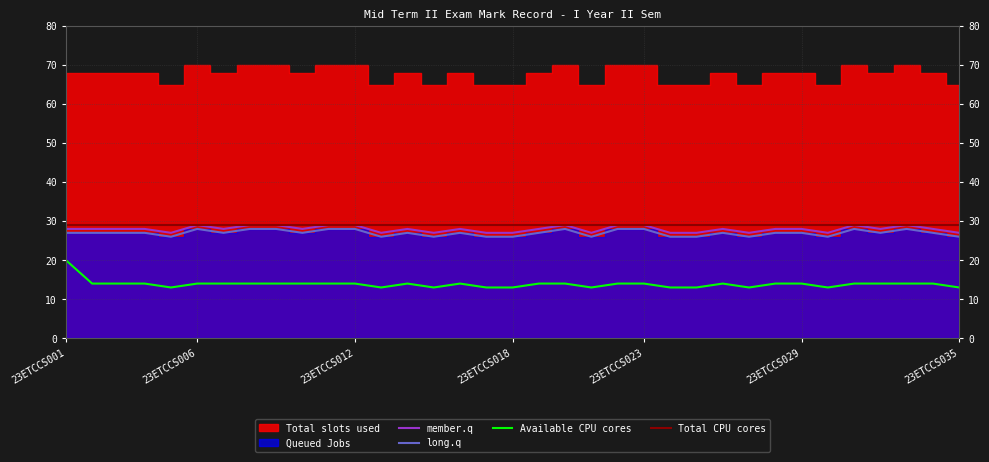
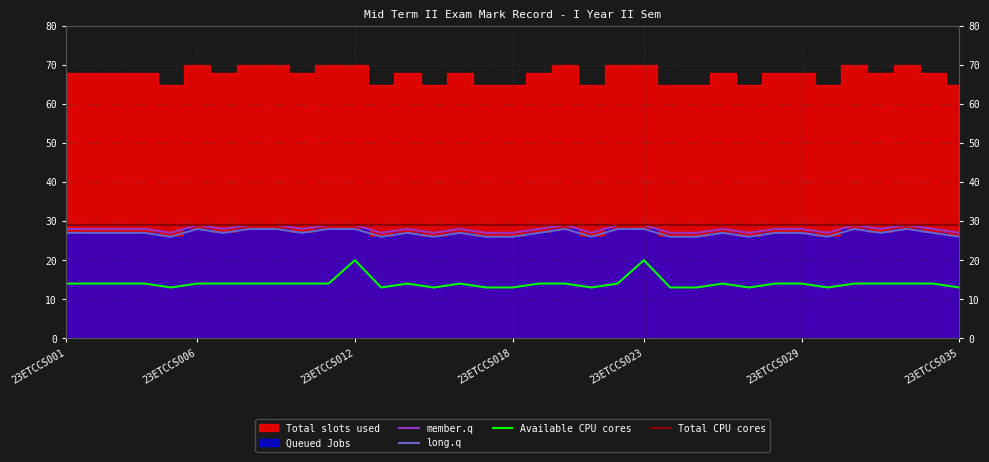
  {
    "member.q": {
      "23ETCCS001": 28,
      "23ETCCS006": 29,
      "23ETCCS012": 29,
      "23ETCCS018": 27,
      "23ETCCS023": 29,
      "23ETCCS029": 28,
      "23ETCCS035": 27
    },
    "long.q": {
      "23ETCCS006": 28,
      "23ETCCS012": 28,
      "23ETCCS018": 26,
      "23ETCCS023": 28,
      "23ETCCS029": 27
    },
    "Available CPU cores": {
-     "23ETCCS001": 20,
+     "23ETCCS001": 14,
      "23ETCCS006": 14,
-     "23ETCCS012": 14,
+     "23ETCCS012": 20,
      "23ETCCS018": 13,
-     "23ETCCS023": 14,
+     "23ETCCS023": 20,
      "23ETCCS029": 14,
      "23ETCCS035": 13
    }
  }
